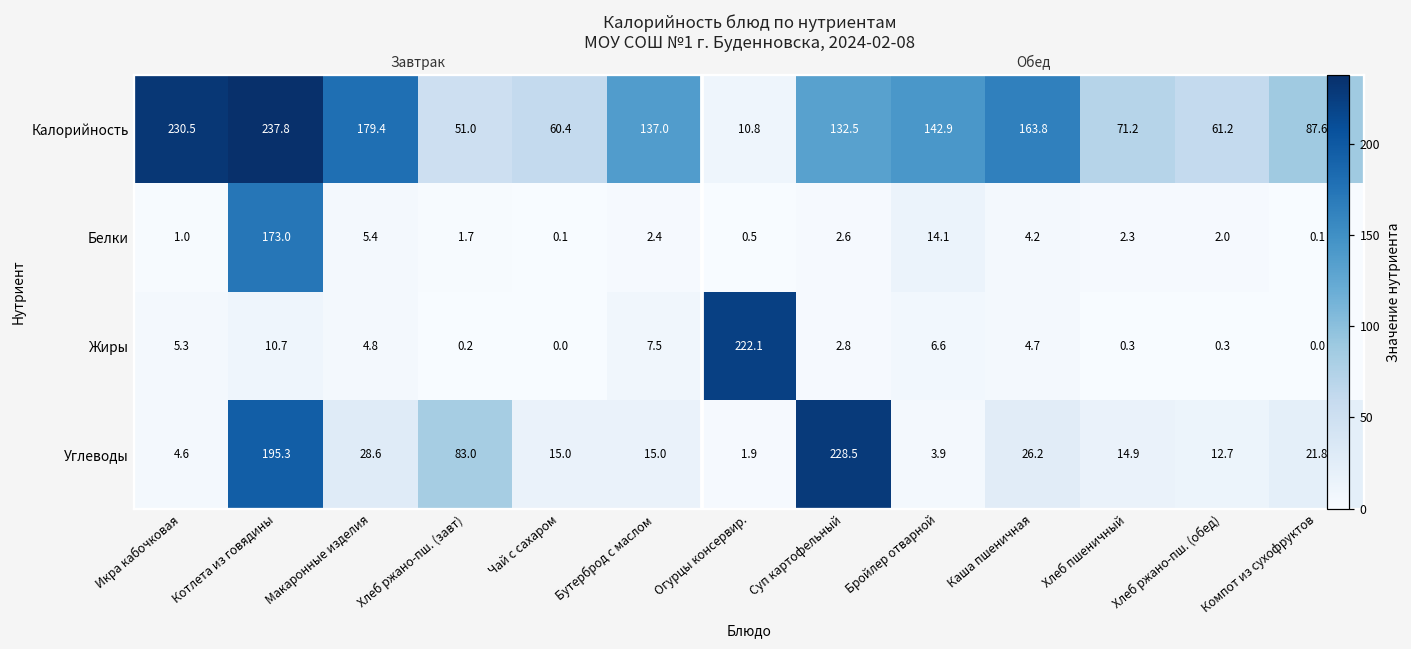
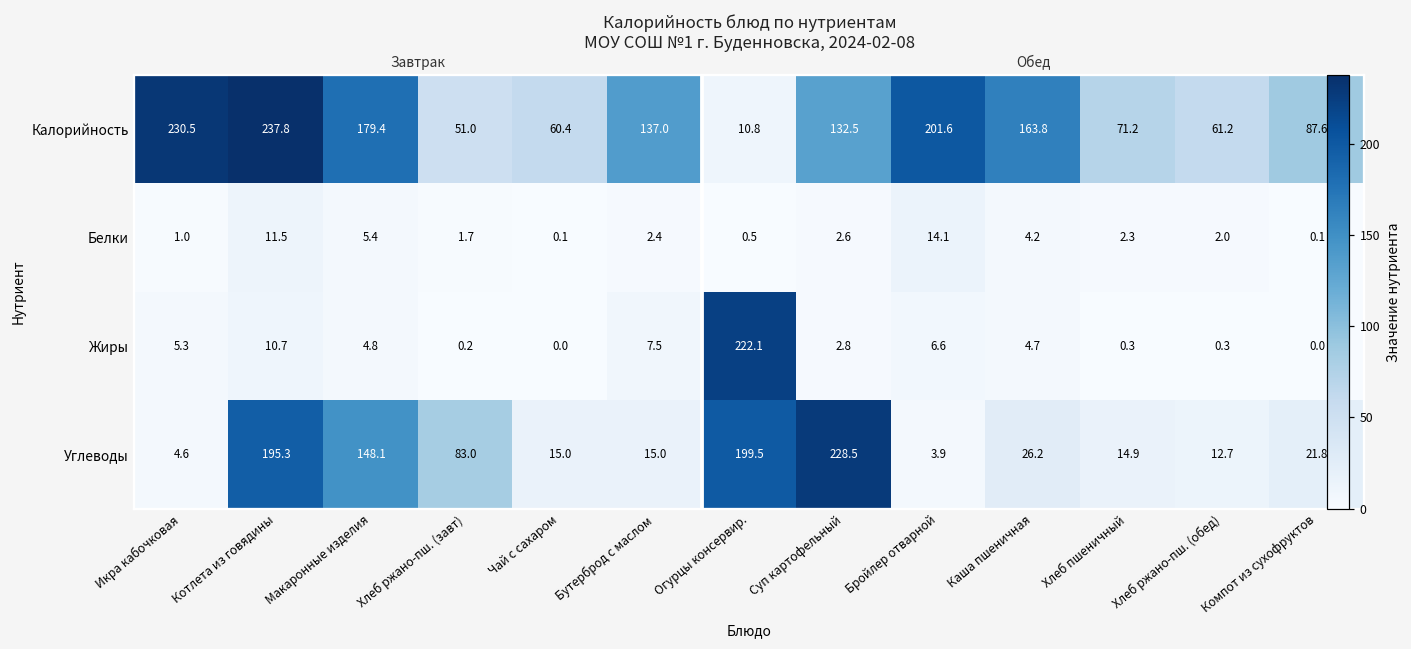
  {
    "Калорийность": {
      "Икра кабочковая": 230.5,
      "Котлета из говядины": 237.8,
      "Макаронные изделия": 179.4,
      "Хлеб ржано-пш. (завт)": 51.0,
      "Чай с сахаром": 60.4,
      "Бутерброд с маслом": 137.0,
      "Огурцы консервир.": 10.8,
      "Суп картофельный": 132.5,
-     "Бройлер отварной": 142.9,
+     "Бройлер отварной": 201.6,
      "Каша пшеничная": 163.8,
      "Хлеб пшеничный": 71.2,
      "Хлеб ржано-пш. (обед)": 61.2,
      "Компот из сухофруктов": 87.6
    },
    "Белки": {
      "Икра кабочковая": 1.0,
-     "Котлета из говядины": 173.0,
+     "Котлета из говядины": 11.5,
      "Макаронные изделия": 5.4,
      "Хлеб ржано-пш. (завт)": 1.7,
      "Чай с сахаром": 0.1,
      "Бутерброд с маслом": 2.4,
      "Огурцы консервир.": 0.5,
      "Суп картофельный": 2.6,
      "Бройлер отварной": 14.1,
      "Каша пшеничная": 4.2,
      "Хлеб пшеничный": 2.3,
      "Хлеб ржано-пш. (обед)": 2.0,
      "Компот из сухофруктов": 0.1
    },
    "Жиры": {
      "Икра кабочковая": 5.3,
      "Котлета из говядины": 10.7,
      "Макаронные изделия": 4.8,
      "Хлеб ржано-пш. (завт)": 0.2,
      "Чай с сахаром": 0.0,
      "Бутерброд с маслом": 7.5,
      "Огурцы консервир.": 222.1,
      "Суп картофельный": 2.8,
      "Бройлер отварной": 6.6,
      "Каша пшеничная": 4.7,
      "Хлеб пшеничный": 0.3,
      "Хлеб ржано-пш. (обед)": 0.3,
      "Компот из сухофруктов": 0.0
    },
    "Углеводы": {
      "Икра кабочковая": 4.6,
      "Котлета из говядины": 195.3,
-     "Макаронные изделия": 28.6,
+     "Макаронные изделия": 148.1,
      "Хлеб ржано-пш. (завт)": 83.0,
      "Чай с сахаром": 15.0,
      "Бутерброд с маслом": 15.0,
-     "Огурцы консервир.": 1.9,
+     "Огурцы консервир.": 199.5,
      "Суп картофельный": 228.5,
      "Бройлер отварной": 3.9,
      "Каша пшеничная": 26.2,
      "Хлеб пшеничный": 14.9,
      "Хлеб ржано-пш. (обед)": 12.7,
      "Компот из сухофруктов": 21.8
    }
  }
